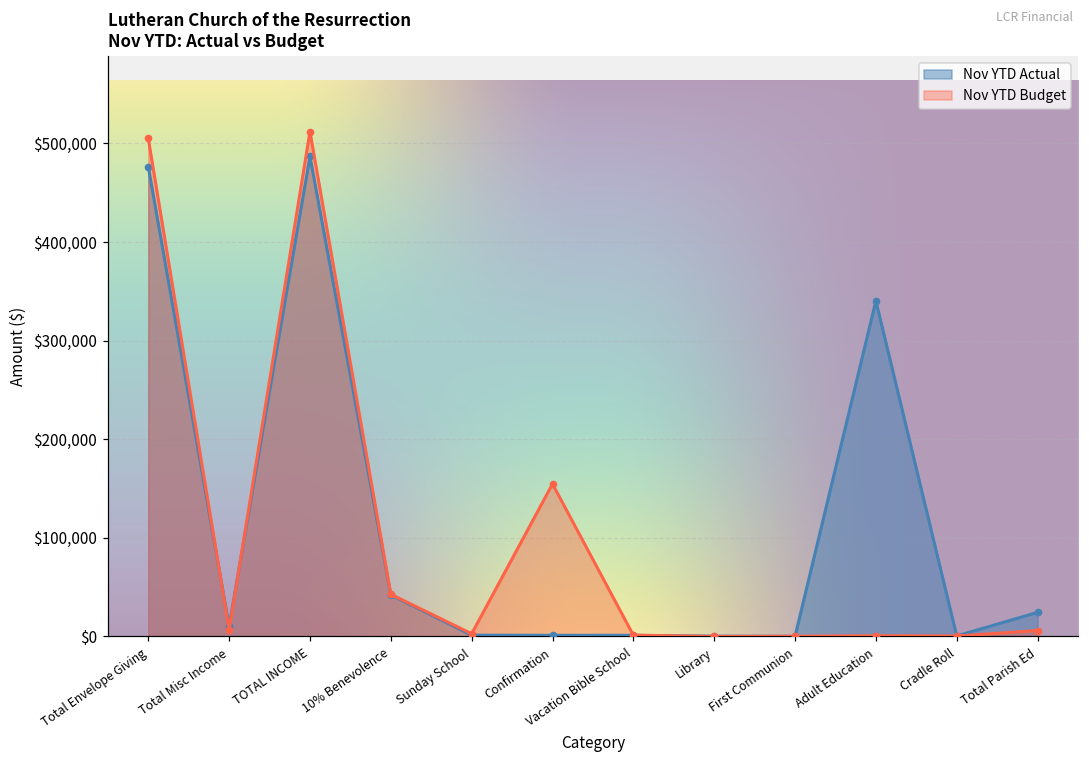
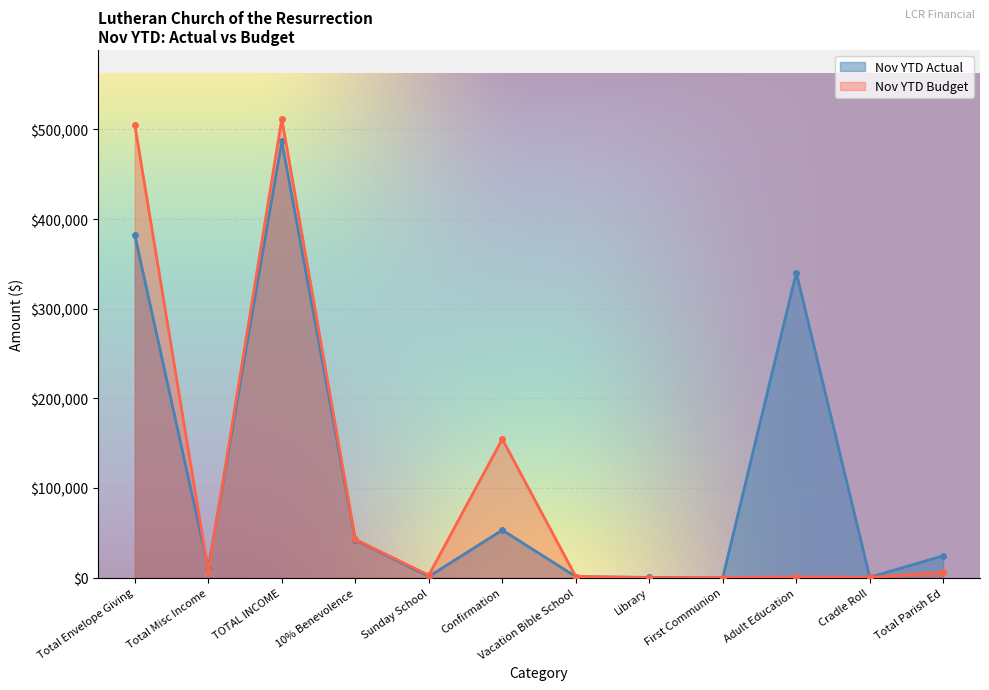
  {
    "Nov YTD Actual": {
-     "Total Envelope Giving": "$480,000",
+     "Total Envelope Giving": "$380,000",
      "Total Misc Income": "$10,000",
      "TOTAL INCOME": "$490,000",
-     "Confirmation": "$0",
+     "Confirmation": "$50,000",
      "Adult Education": "$340,000",
      "Total Parish Ed": "$20,000"
    },
    "Nov YTD Budget": {
      "Total Envelope Giving": "$500,000",
      "Total Misc Income": "$10,000",
      "TOTAL INCOME": "$510,000",
      "Confirmation": "$150,000",
      "Adult Education": "$0",
      "Total Parish Ed": "$10,000"
    }
  }
